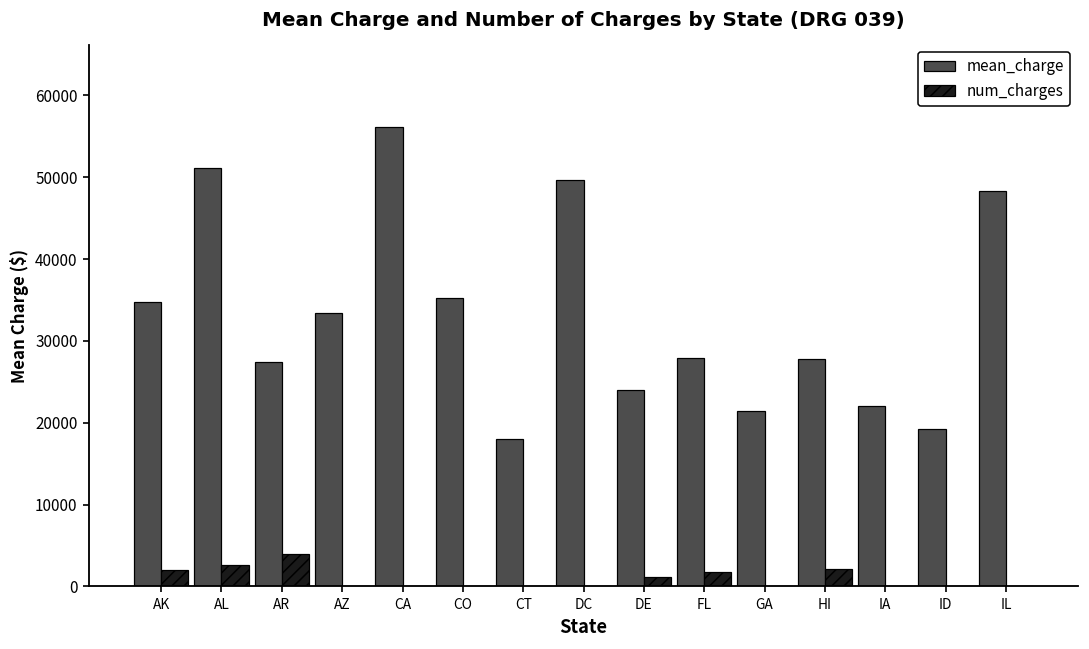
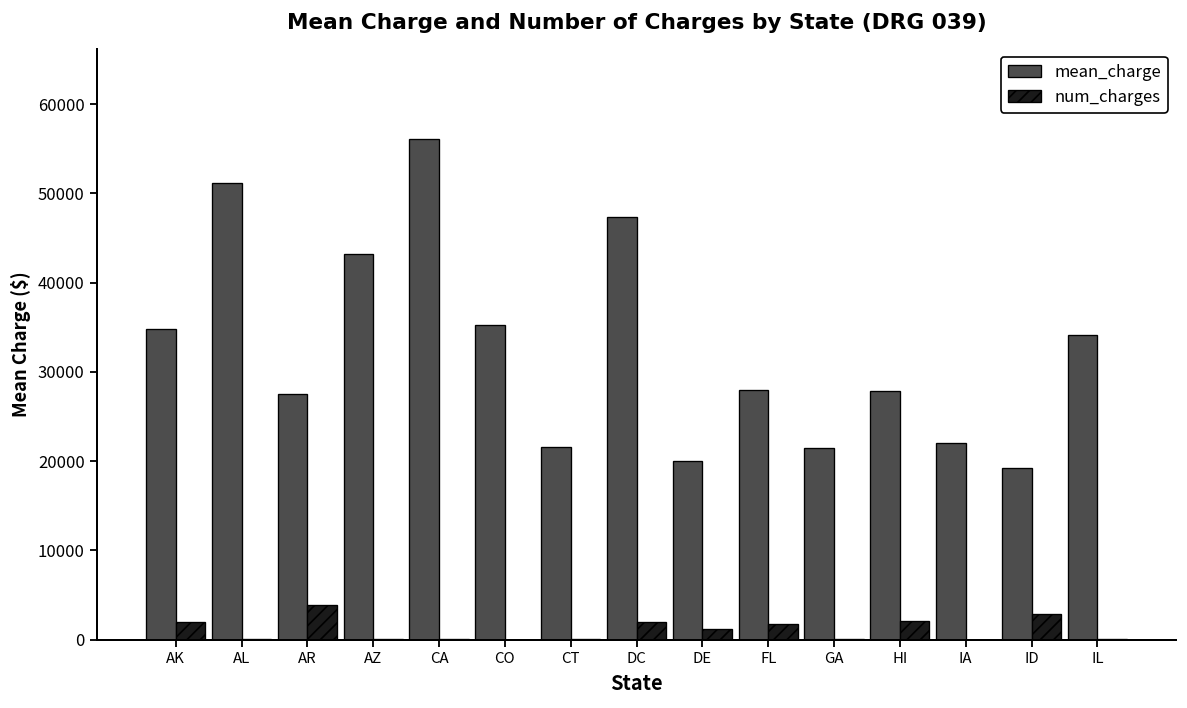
  {
    "mean_charge": {
      "AK": 35000,
      "AL": 51000,
      "AR": 27000,
-     "AZ": 33000,
+     "AZ": 43000,
      "CA": 56000,
      "CO": 35000,
-     "CT": 18000,
-     "DC": 50000,
-     "DE": 24000,
+     "CT": 22000,
+     "DC": 47000,
+     "DE": 20000,
      "FL": 28000,
      "GA": 21000,
      "HI": 28000,
      "IA": 22000,
      "ID": 19000,
-     "IL": 48000
+     "IL": 34000
    },
    "num_charges": {
      "AK": 2000,
-     "AL": 3000,
+     "AL": 0,
      "AR": 4000,
-     "DC": 0,
+     "DC": 2000,
      "DE": 1000,
      "FL": 2000,
      "HI": 2000,
-     "ID": 0
+     "ID": 3000
    }
  }
